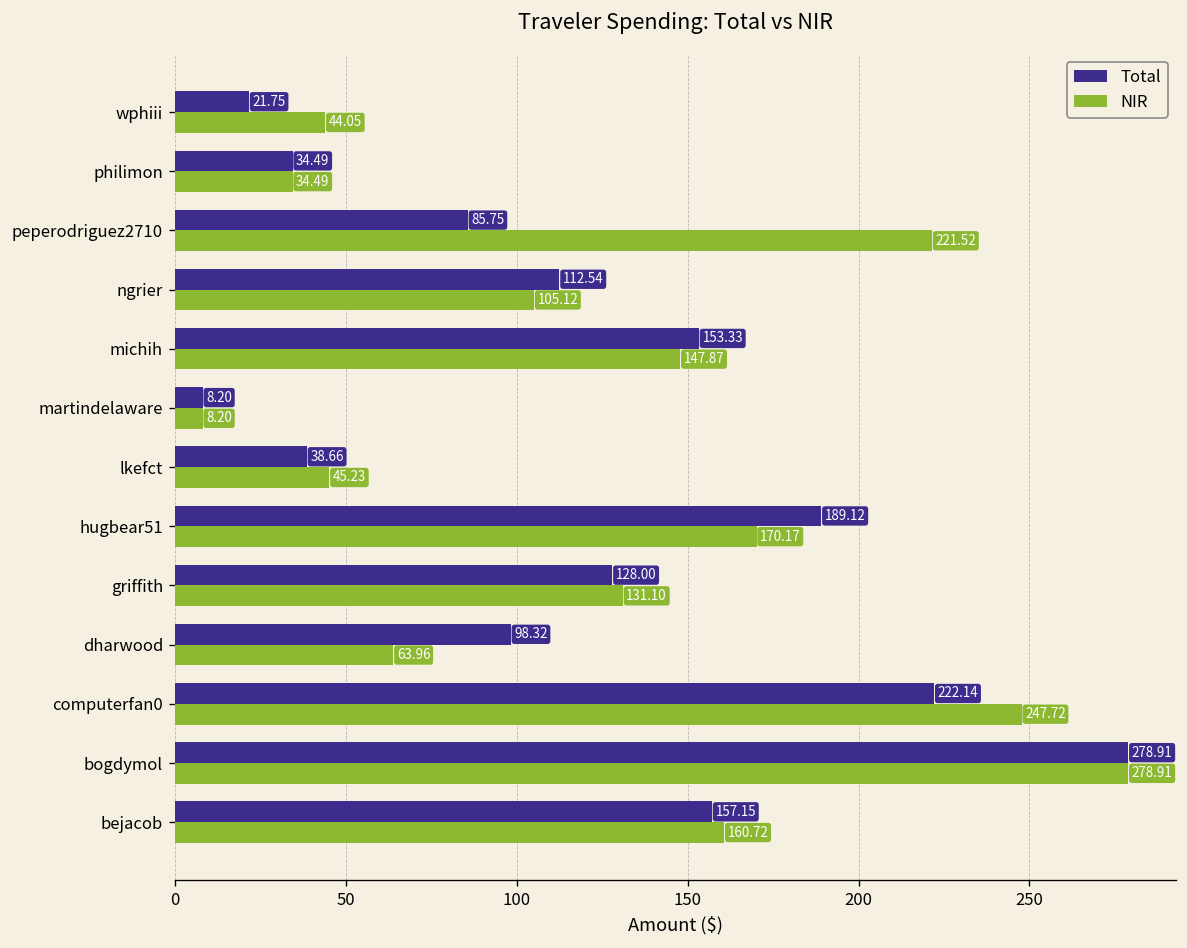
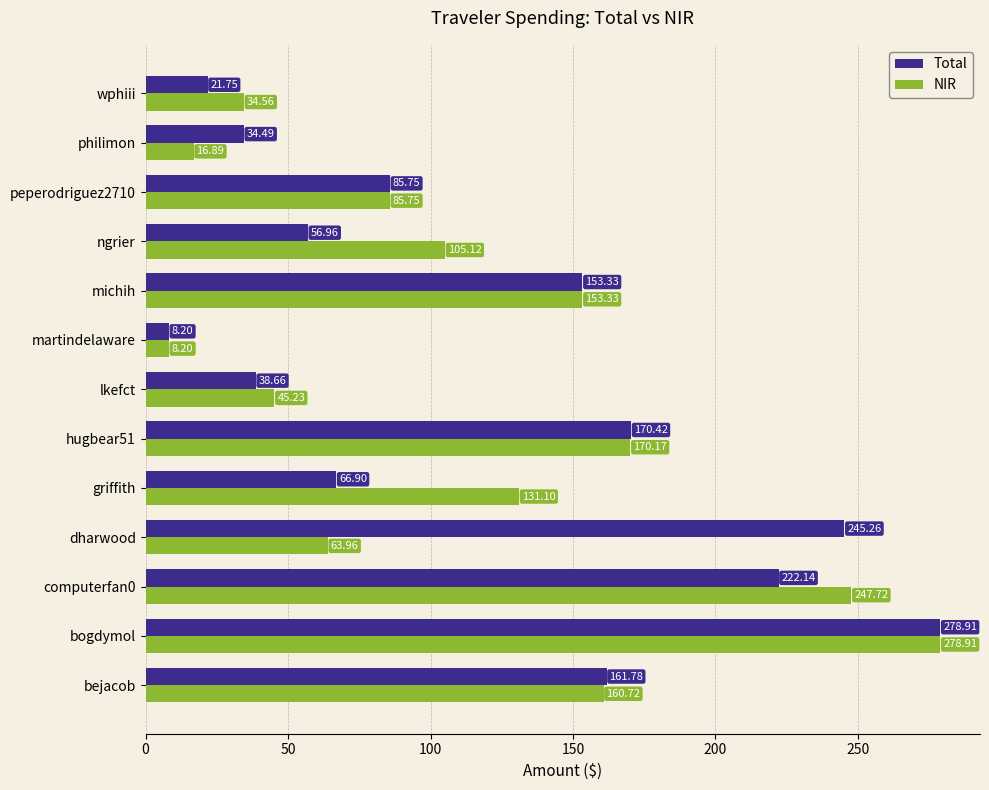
  {
    "Total": {
-     "ngrier": 112.54,
-     "hugbear51": 189.12,
-     "griffith": 128.00,
-     "dharwood": 98.32,
-     "bejacob": 157.15
+     "ngrier": 56.96,
+     "hugbear51": 170.42,
+     "griffith": 66.90,
+     "dharwood": 245.26,
+     "bejacob": 161.78
    },
    "NIR": {
-     "wphiii": 44.05,
-     "philimon": 34.49,
-     "peperodriguez2710": 221.52,
-     "michih": 147.87
+     "wphiii": 34.56,
+     "philimon": 16.89,
+     "peperodriguez2710": 85.75,
+     "michih": 153.33
    }
  }
